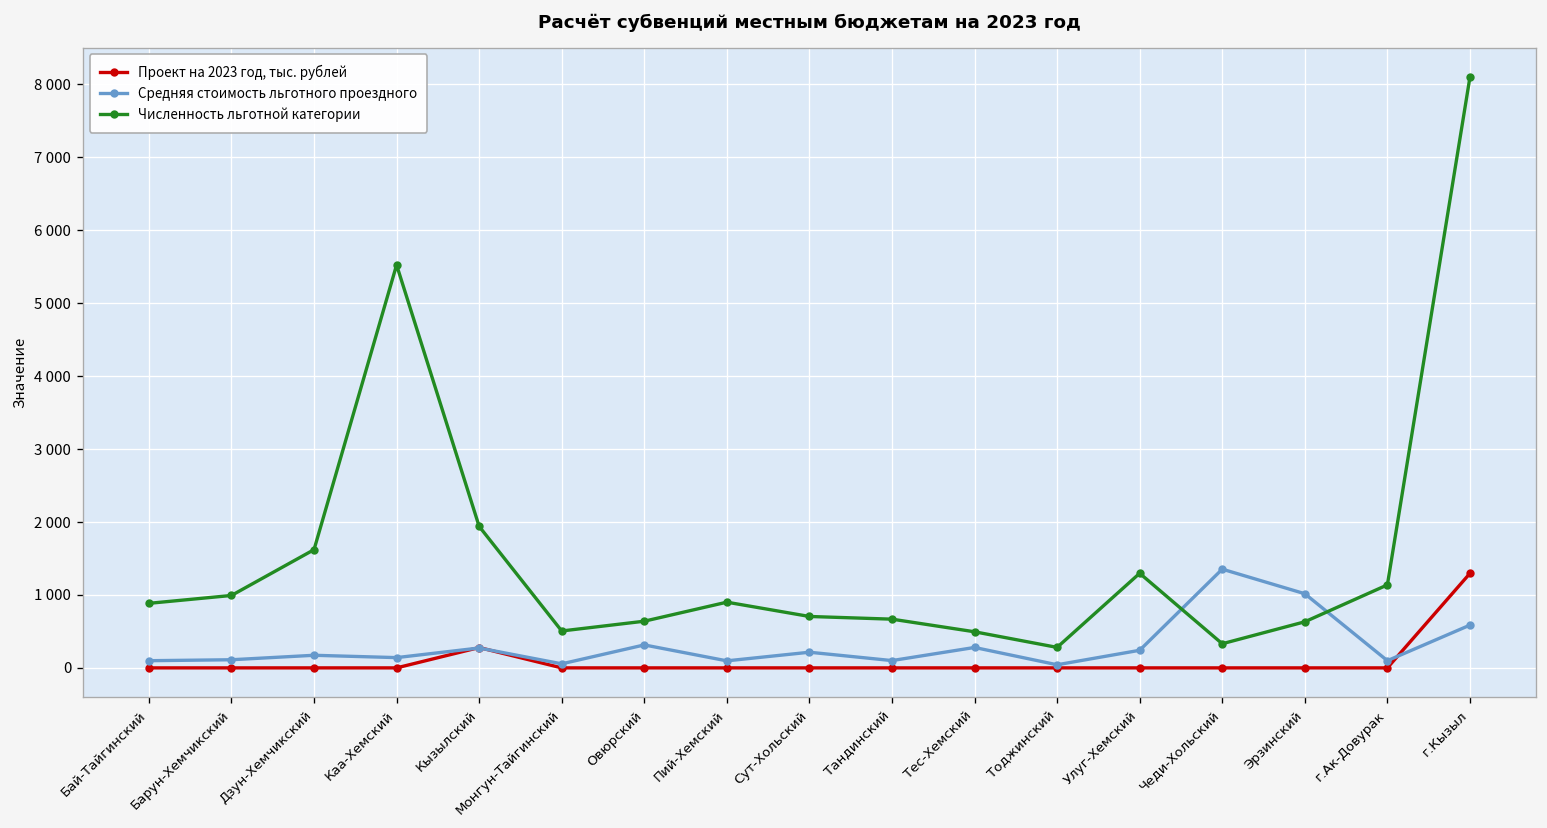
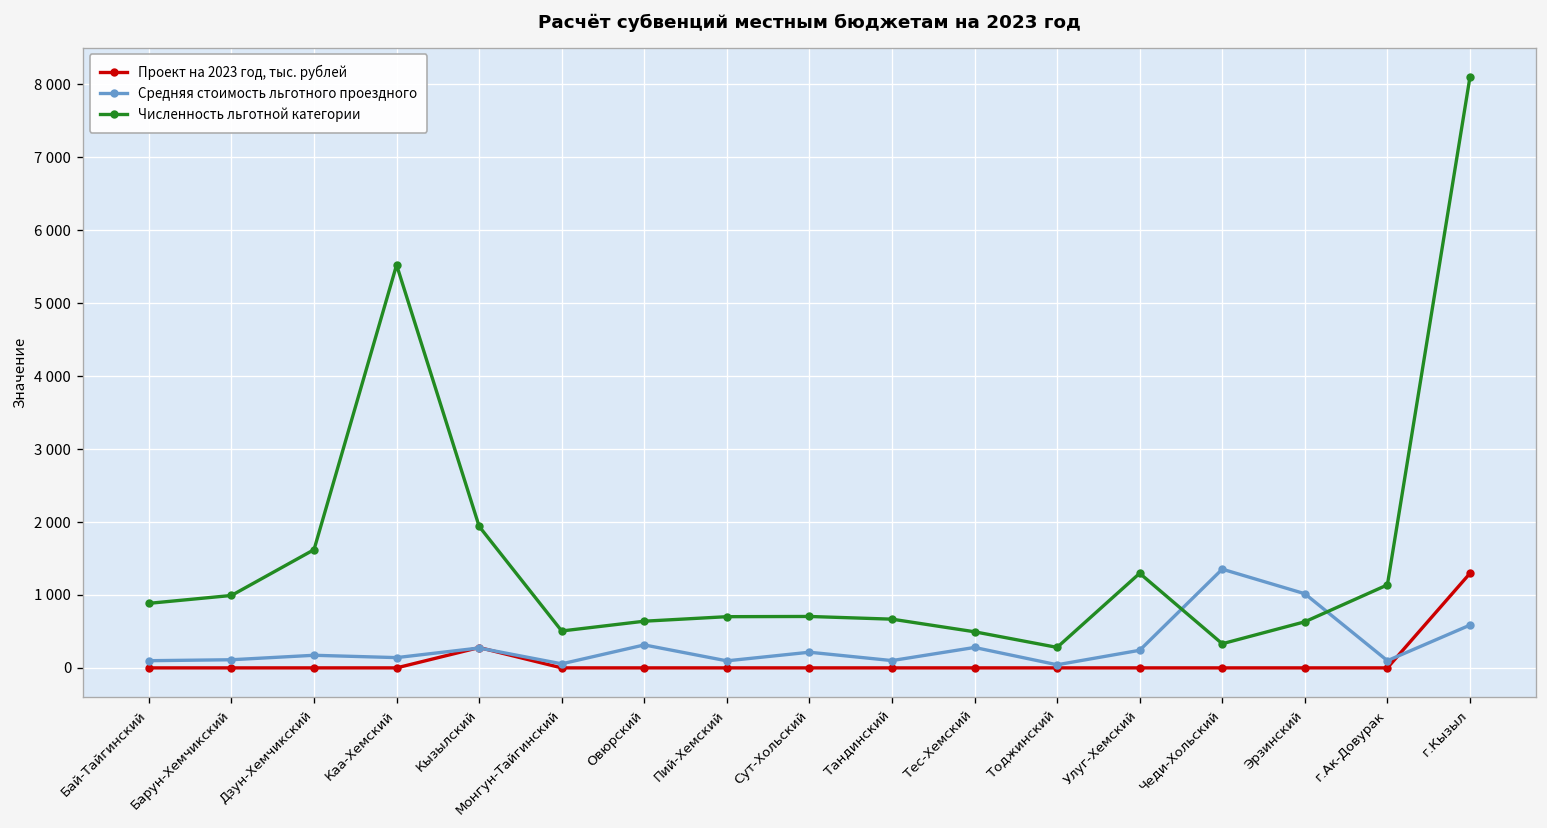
  {
    "Проект на 2023 год, тыс. рублей": {
      "Бай-Тайгинский": 0,
      "Барун-Хемчикский": 0,
      "Дзун-Хемчикский": 0,
      "Каа-Хемский": 0,
      "Монгун-Тайгинский": 0,
      "Овюрский": 0,
      "Пий-Хемский": 0,
      "Сут-Хольский": 0,
      "Тандинский": 0,
      "Тес-Хемский": 0,
      "Тоджинский": 0,
      "Улуг-Хемский": 0,
      "Чеди-Хольский": 0,
      "Эрзинский": 0,
      "г.Ак-Довурак": 0,
      "г.Кызыл": 1300
    },
    "Средняя стоимость льготного проездного": {
      "Бай-Тайгинский": 100,
      "Барун-Хемчикский": 100,
      "Дзун-Хемчикский": 200,
      "Каа-Хемский": 100,
      "Монгун-Тайгинский": 100,
      "Овюрский": 300,
      "Пий-Хемский": 100,
      "Сут-Хольский": 200,
      "Тандинский": 100,
      "Тес-Хемский": 300,
      "Тоджинский": 0,
      "Улуг-Хемский": 200,
      "Чеди-Хольский": 1400,
      "Эрзинский": 1000,
      "г.Ак-Довурак": 100,
      "г.Кызыл": 600
    },
    "Численность льготной категории": {
      "Бай-Тайгинский": 900,
      "Барун-Хемчикский": 1000,
      "Дзун-Хемчикский": 1600,
      "Каа-Хемский": 5500,
      "Кызылский": 1900,
      "Монгун-Тайгинский": 500,
      "Овюрский": 600,
-     "Пий-Хемский": 900,
+     "Пий-Хемский": 700,
      "Сут-Хольский": 700,
      "Тандинский": 700,
      "Тес-Хемский": 500,
      "Тоджинский": 300,
      "Улуг-Хемский": 1300,
      "Чеди-Хольский": 300,
      "Эрзинский": 600,
      "г.Ак-Довурак": 1100,
      "г.Кызыл": 8100
    }
  }
